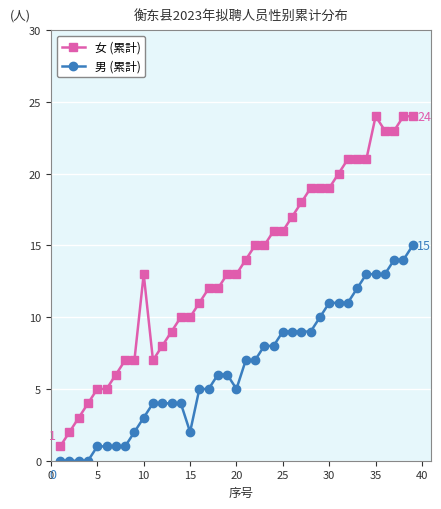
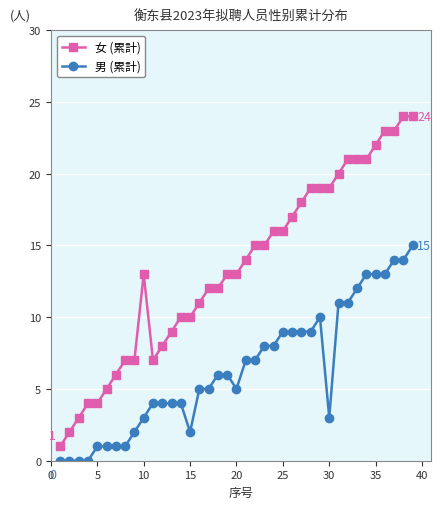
  {
    "女 (累計)": {
-     "5": 5,
+     "5": 4,
      "10": 13,
      "15": 10,
      "20": 13,
      "25": 16,
      "30": 19,
-     "35": 24
+     "35": 22
    },
    "男 (累計)": {
      "5": 1,
      "10": 3,
      "15": 2,
      "20": 5,
      "25": 9,
-     "30": 11,
+     "30": 3,
      "35": 13
    }
  }
